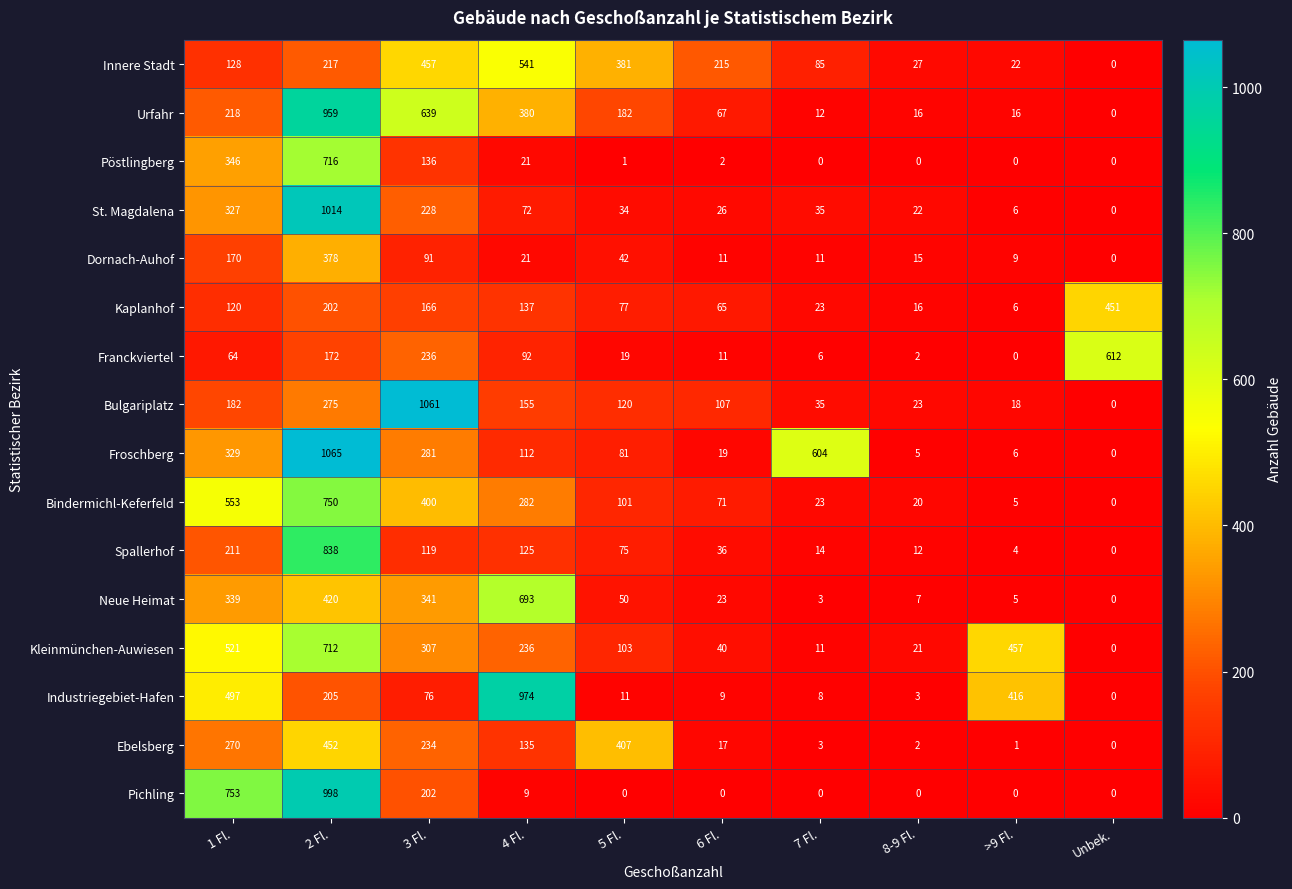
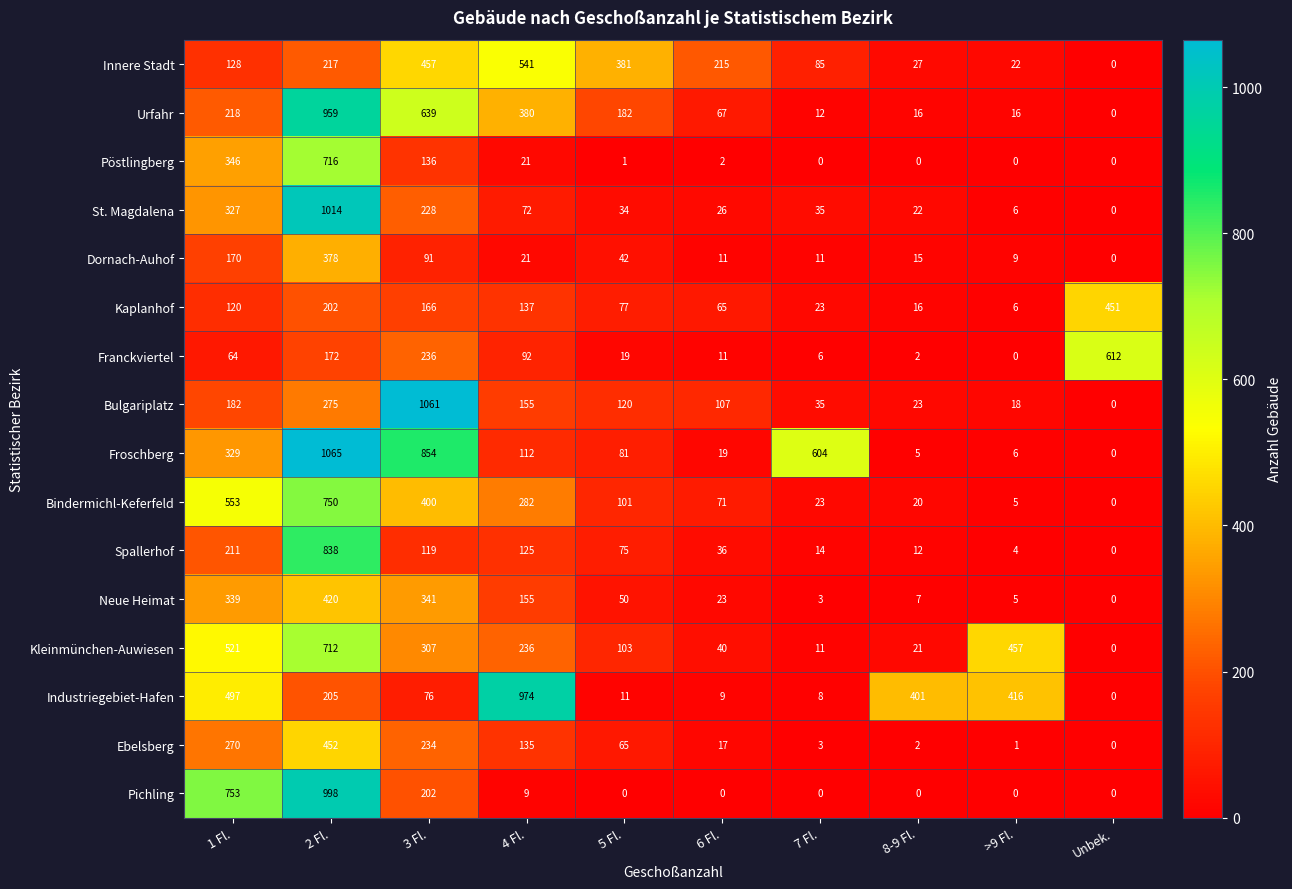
  {
    "Innere Stadt": {
      "1 Fl.": 128,
      "2 Fl.": 217,
      "3 Fl.": 457,
      "4 Fl.": 541,
      "5 Fl.": 381,
      "6 Fl.": 215,
      "7 Fl.": 85,
      "8-9 Fl.": 27,
      ">9 Fl.": 22,
      "Unbek.": 0
    },
    "Urfahr": {
      "1 Fl.": 218,
      "2 Fl.": 959,
      "3 Fl.": 639,
      "4 Fl.": 380,
      "5 Fl.": 182,
      "6 Fl.": 67,
      "7 Fl.": 12,
      "8-9 Fl.": 16,
      ">9 Fl.": 16,
      "Unbek.": 0
    },
    "Pöstlingberg": {
      "1 Fl.": 346,
      "2 Fl.": 716,
      "3 Fl.": 136,
      "4 Fl.": 21,
      "5 Fl.": 1,
      "6 Fl.": 2,
      "7 Fl.": 0,
      "8-9 Fl.": 0,
      ">9 Fl.": 0,
      "Unbek.": 0
    },
    "St. Magdalena": {
      "1 Fl.": 327,
      "2 Fl.": 1014,
      "3 Fl.": 228,
      "4 Fl.": 72,
      "5 Fl.": 34,
      "6 Fl.": 26,
      "7 Fl.": 35,
      "8-9 Fl.": 22,
      ">9 Fl.": 6,
      "Unbek.": 0
    },
    "Dornach-Auhof": {
      "1 Fl.": 170,
      "2 Fl.": 378,
      "3 Fl.": 91,
      "4 Fl.": 21,
      "5 Fl.": 42,
      "6 Fl.": 11,
      "7 Fl.": 11,
      "8-9 Fl.": 15,
      ">9 Fl.": 9,
      "Unbek.": 0
    },
    "Kaplanhof": {
      "1 Fl.": 120,
      "2 Fl.": 202,
      "3 Fl.": 166,
      "4 Fl.": 137,
      "5 Fl.": 77,
      "6 Fl.": 65,
      "7 Fl.": 23,
      "8-9 Fl.": 16,
      ">9 Fl.": 6,
      "Unbek.": 451
    },
    "Franckviertel": {
      "1 Fl.": 64,
      "2 Fl.": 172,
      "3 Fl.": 236,
      "4 Fl.": 92,
      "5 Fl.": 19,
      "6 Fl.": 11,
      "7 Fl.": 6,
      "8-9 Fl.": 2,
      ">9 Fl.": 0,
      "Unbek.": 612
    },
    "Bulgariplatz": {
      "1 Fl.": 182,
      "2 Fl.": 275,
      "3 Fl.": 1061,
      "4 Fl.": 155,
      "5 Fl.": 120,
      "6 Fl.": 107,
      "7 Fl.": 35,
      "8-9 Fl.": 23,
      ">9 Fl.": 18,
      "Unbek.": 0
    },
    "Froschberg": {
      "1 Fl.": 329,
      "2 Fl.": 1065,
-     "3 Fl.": 281,
+     "3 Fl.": 854,
      "4 Fl.": 112,
      "5 Fl.": 81,
      "6 Fl.": 19,
      "7 Fl.": 604,
      "8-9 Fl.": 5,
      ">9 Fl.": 6,
      "Unbek.": 0
    },
    "Bindermichl-Keferfeld": {
      "1 Fl.": 553,
      "2 Fl.": 750,
      "3 Fl.": 400,
      "4 Fl.": 282,
      "5 Fl.": 101,
      "6 Fl.": 71,
      "7 Fl.": 23,
      "8-9 Fl.": 20,
      ">9 Fl.": 5,
      "Unbek.": 0
    },
    "Spallerhof": {
      "1 Fl.": 211,
      "2 Fl.": 838,
      "3 Fl.": 119,
      "4 Fl.": 125,
      "5 Fl.": 75,
      "6 Fl.": 36,
      "7 Fl.": 14,
      "8-9 Fl.": 12,
      ">9 Fl.": 4,
      "Unbek.": 0
    },
    "Neue Heimat": {
      "1 Fl.": 339,
      "2 Fl.": 420,
      "3 Fl.": 341,
-     "4 Fl.": 693,
+     "4 Fl.": 155,
      "5 Fl.": 50,
      "6 Fl.": 23,
      "7 Fl.": 3,
      "8-9 Fl.": 7,
      ">9 Fl.": 5,
      "Unbek.": 0
    },
    "Kleinmünchen-Auwiesen": {
      "1 Fl.": 521,
      "2 Fl.": 712,
      "3 Fl.": 307,
      "4 Fl.": 236,
      "5 Fl.": 103,
      "6 Fl.": 40,
      "7 Fl.": 11,
      "8-9 Fl.": 21,
      ">9 Fl.": 457,
      "Unbek.": 0
    },
    "Industriegebiet-Hafen": {
      "1 Fl.": 497,
      "2 Fl.": 205,
      "3 Fl.": 76,
      "4 Fl.": 974,
      "5 Fl.": 11,
      "6 Fl.": 9,
      "7 Fl.": 8,
-     "8-9 Fl.": 3,
+     "8-9 Fl.": 401,
      ">9 Fl.": 416,
      "Unbek.": 0
    },
    "Ebelsberg": {
      "1 Fl.": 270,
      "2 Fl.": 452,
      "3 Fl.": 234,
      "4 Fl.": 135,
-     "5 Fl.": 407,
+     "5 Fl.": 65,
      "6 Fl.": 17,
      "7 Fl.": 3,
      "8-9 Fl.": 2,
      ">9 Fl.": 1,
      "Unbek.": 0
    },
    "Pichling": {
      "1 Fl.": 753,
      "2 Fl.": 998,
      "3 Fl.": 202,
      "4 Fl.": 9,
      "5 Fl.": 0,
      "6 Fl.": 0,
      "7 Fl.": 0,
      "8-9 Fl.": 0,
      ">9 Fl.": 0,
      "Unbek.": 0
    }
  }
